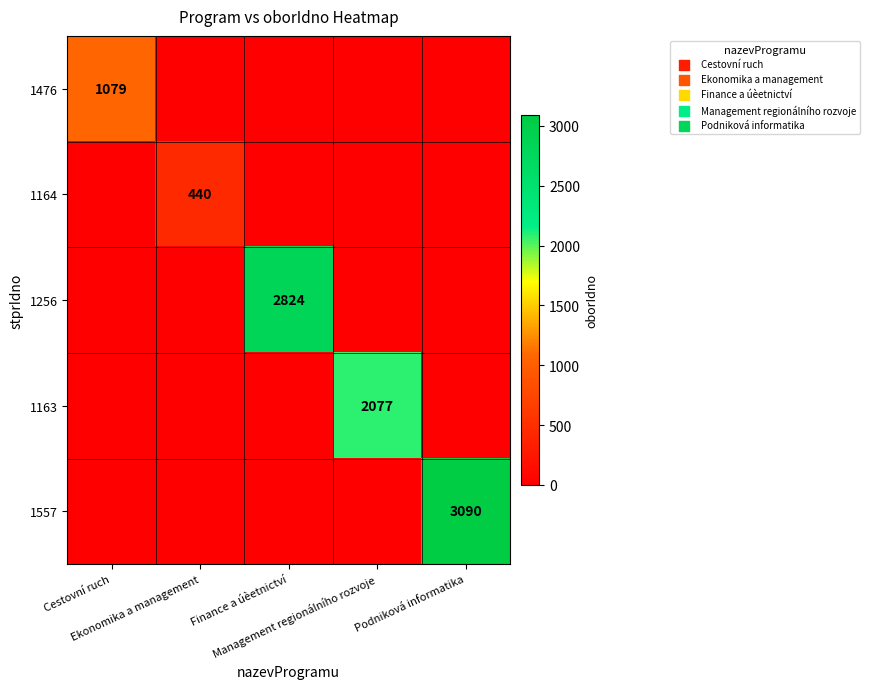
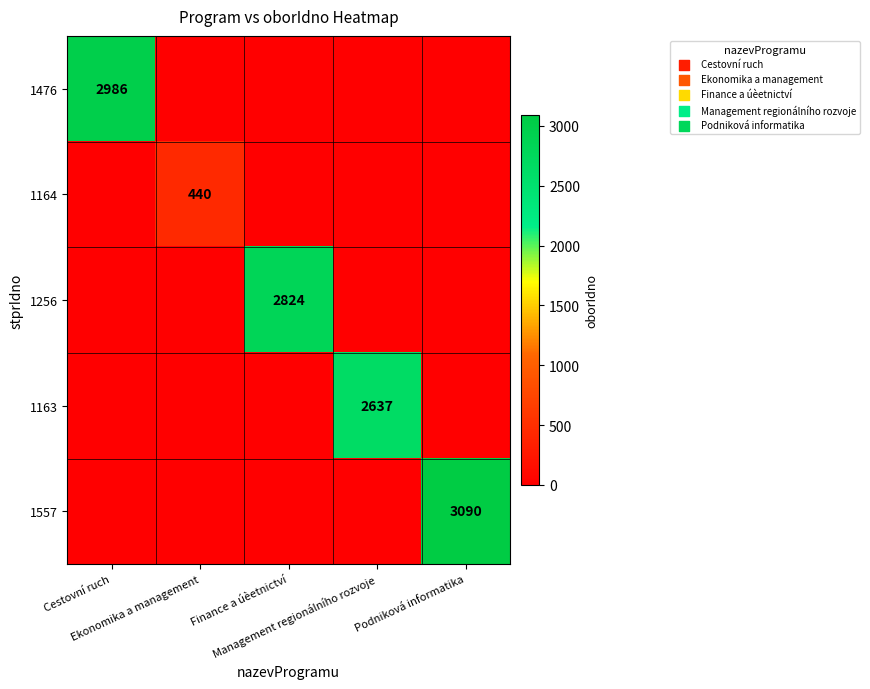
  {
    "1476": {
-     "Cestovní ruch": 1079
+     "Cestovní ruch": 2986
    },
    "1164": {
      "Ekonomika a management": 440
    },
    "1256": {
      "Finance a úèetnictví": 2824
    },
    "1163": {
-     "Management regionálního rozvoje": 2077
+     "Management regionálního rozvoje": 2637
    },
    "1557": {
      "Podniková informatika": 3090
    }
  }
